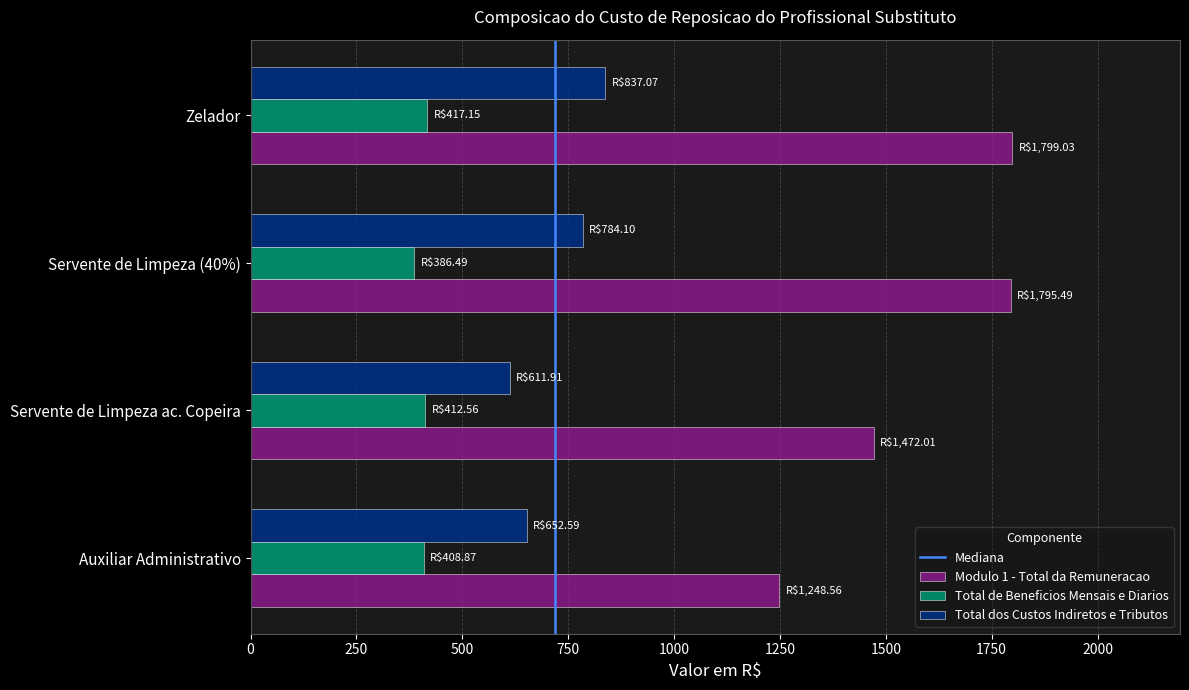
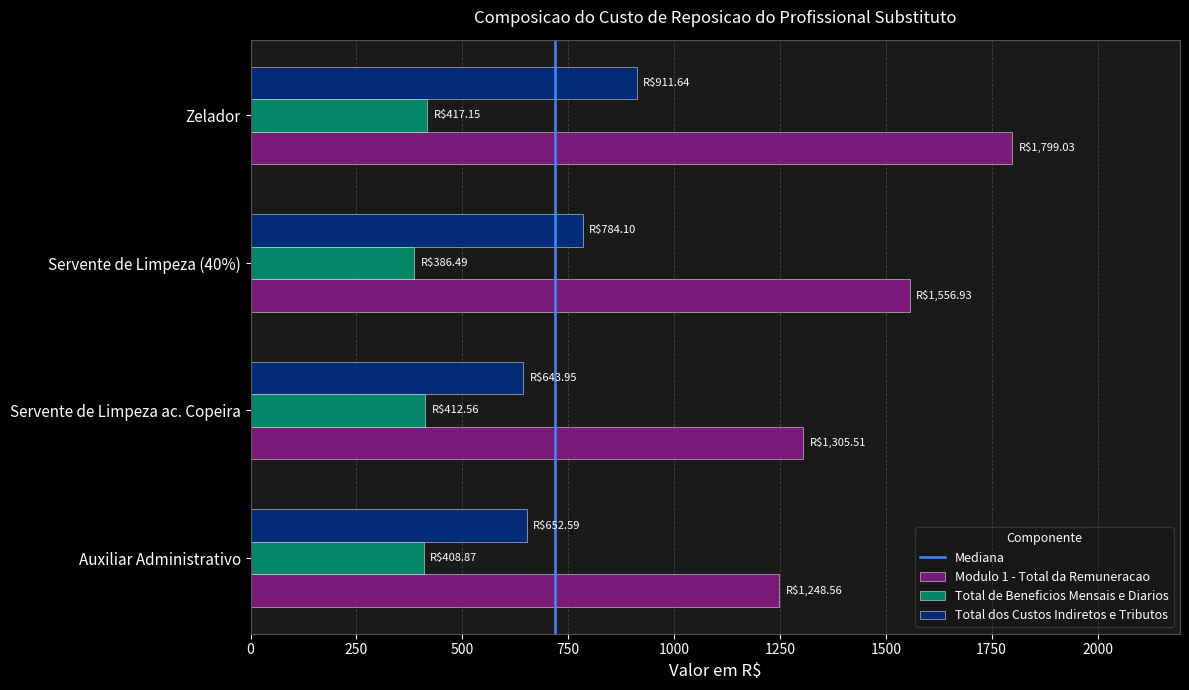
  {
    "Modulo 1 - Total da Remuneracao": {
      "Zelador": "$1,799.03",
-     "Servente de Limpeza (40%)": "$1,795.49",
-     "Servente de Limpeza ac. Copeira": "$1,472.01",
+     "Servente de Limpeza (40%)": "$1,556.93",
+     "Servente de Limpeza ac. Copeira": "$1,305.51",
      "Auxiliar Administrativo": "$1,248.56"
    },
    "Total de Beneficios Mensais e Diarios": {
      "Zelador": "$417.15",
      "Servente de Limpeza (40%)": "$386.49",
      "Servente de Limpeza ac. Copeira": "$412.56",
      "Auxiliar Administrativo": "$408.87"
    },
    "Total dos Custos Indiretos e Tributos": {
-     "Zelador": "$837.07",
+     "Zelador": "$911.64",
      "Servente de Limpeza (40%)": "$784.10",
-     "Servente de Limpeza ac. Copeira": "$611.91",
+     "Servente de Limpeza ac. Copeira": "$643.95",
      "Auxiliar Administrativo": "$652.59"
    }
  }
